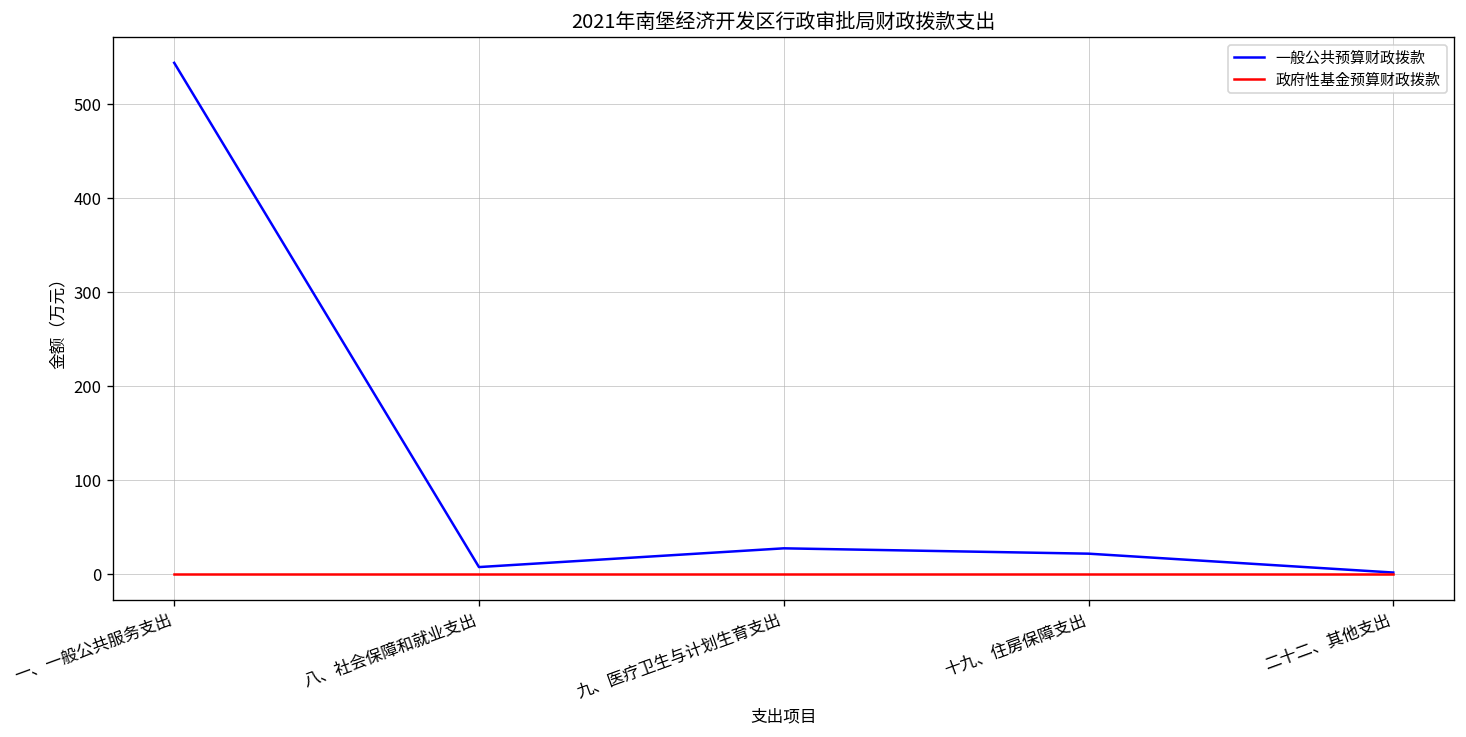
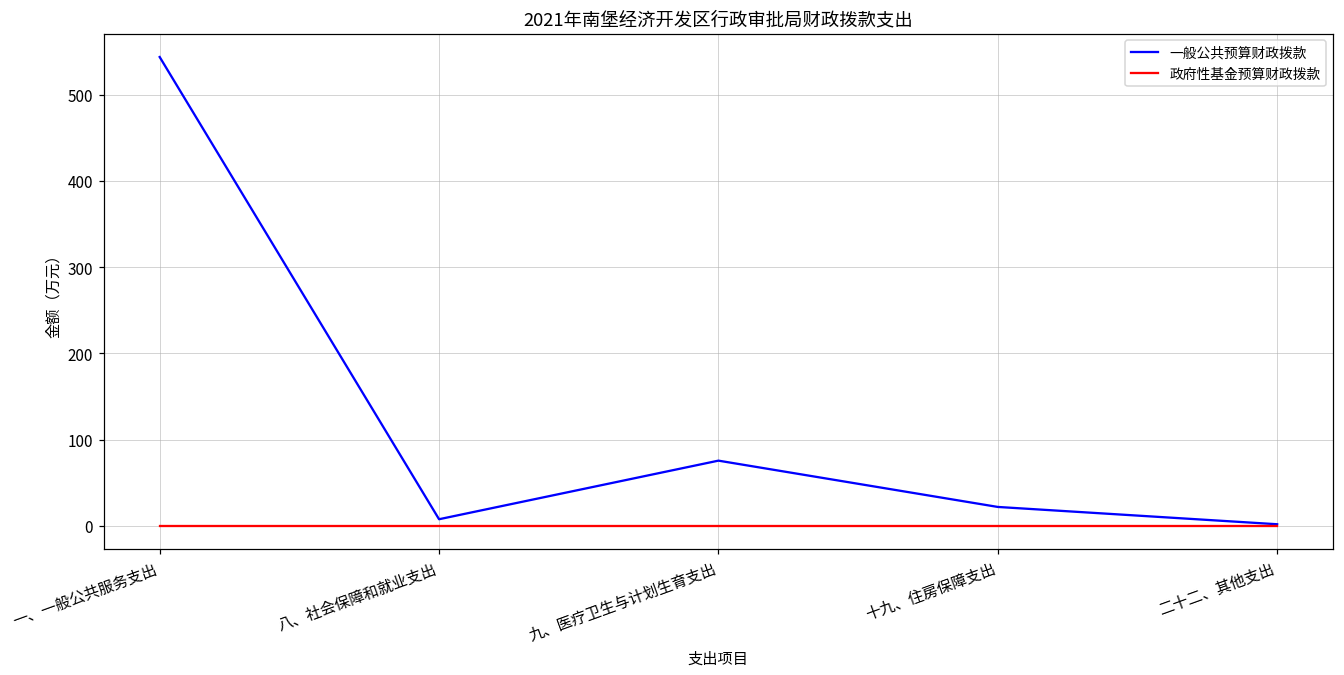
  {
    "一般公共预算财政拨款": {
      "一、一般公共服务支出": 540,
      "八、社会保障和就业支出": 10,
-     "九、医疗卫生与计划生育支出": 30,
+     "九、医疗卫生与计划生育支出": 80,
      "十九、住房保障支出": 20
    },
    "政府性基金预算财政拨款": {
      "一、一般公共服务支出": 0,
      "八、社会保障和就业支出": 0,
      "九、医疗卫生与计划生育支出": 0,
      "十九、住房保障支出": 0
    }
  }
